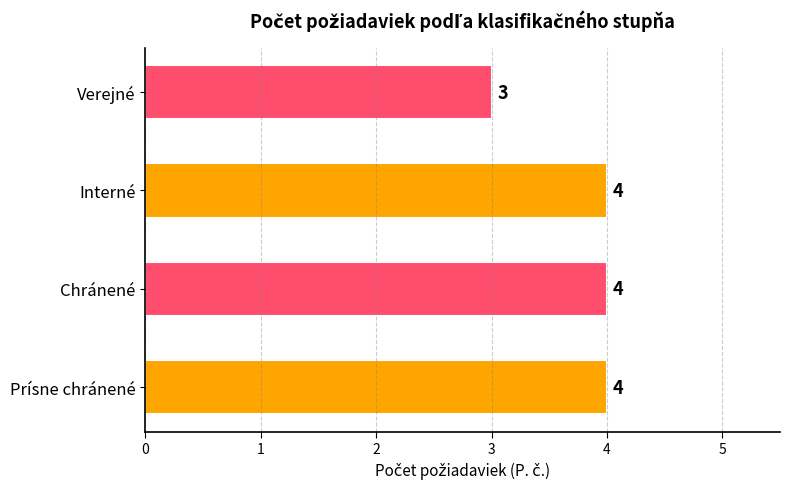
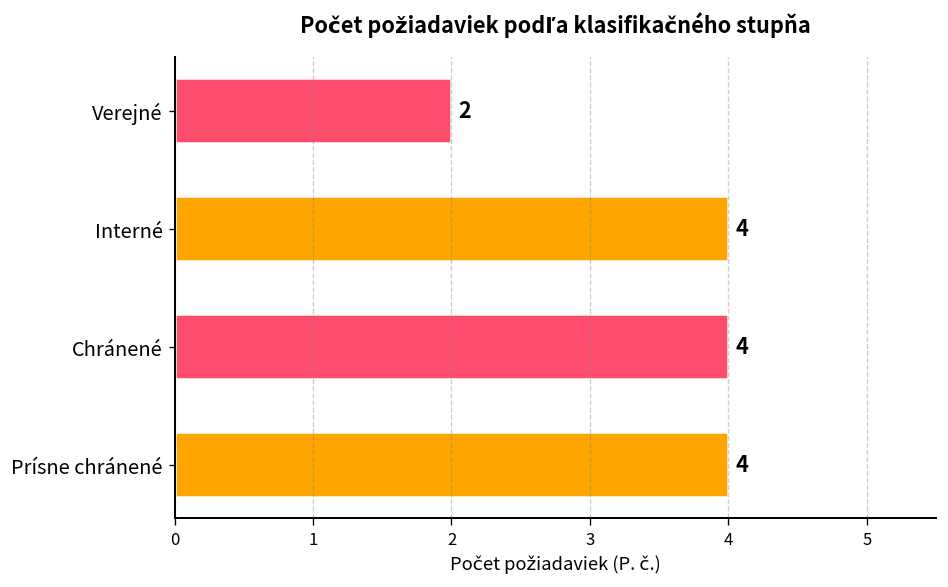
  {
-   "Verejné": 3,
+   "Verejné": 2,
    "Interné": 4,
    "Chránené": 4,
    "Prísne chránené": 4
  }
